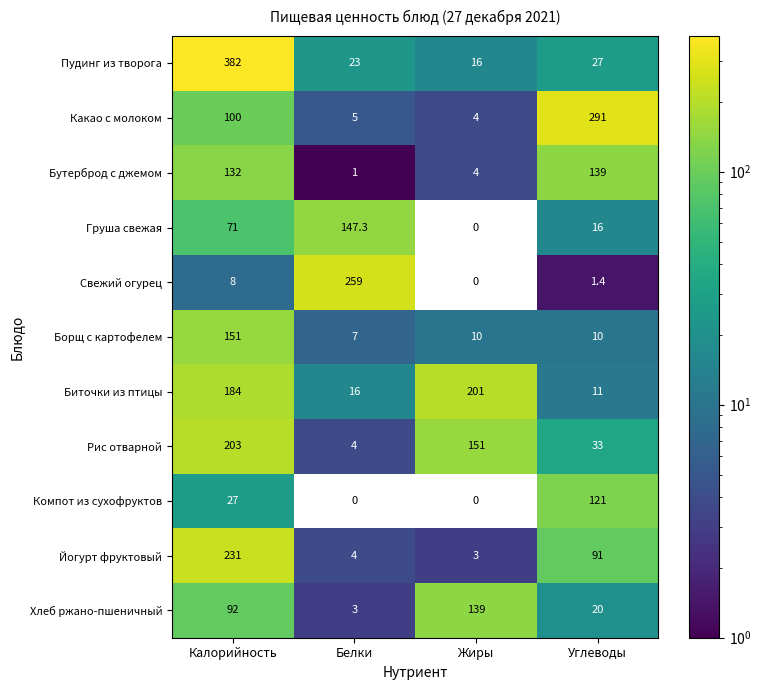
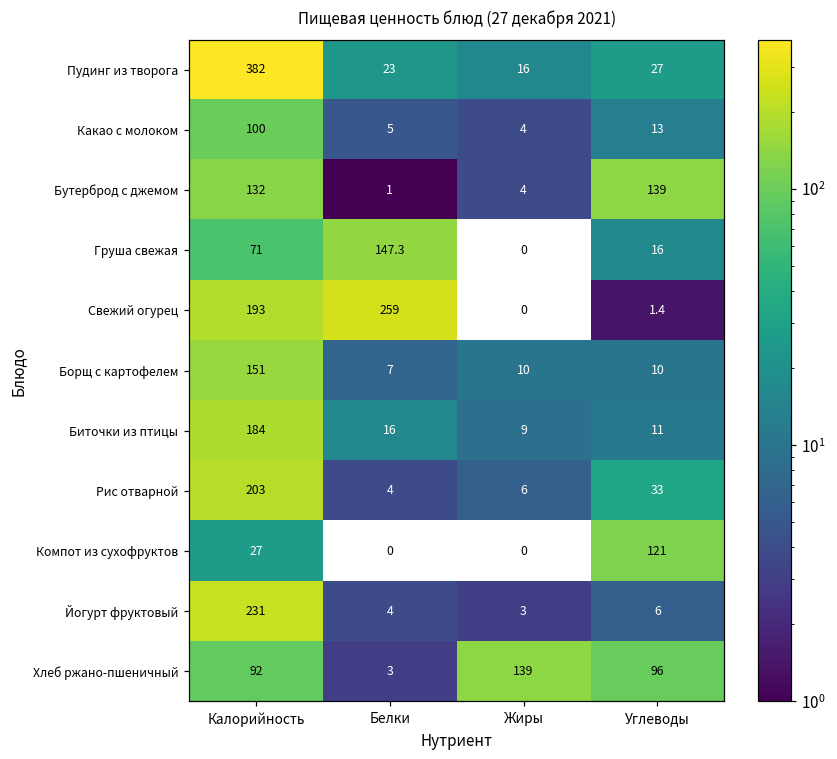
  {
    "Пудинг из творога": {
      "Калорийность": 382,
      "Белки": 23,
      "Жиры": 16,
      "Углеводы": 27
    },
    "Какао с молоком": {
      "Калорийность": 100,
      "Белки": 5,
      "Жиры": 4,
-     "Углеводы": 291
+     "Углеводы": 13
    },
    "Бутерброд с джемом": {
      "Калорийность": 132,
      "Белки": 1,
      "Жиры": 4,
      "Углеводы": 139
    },
    "Груша свежая": {
      "Калорийность": 71,
      "Белки": 147.3,
      "Жиры": 0,
      "Углеводы": 16
    },
    "Свежий огурец": {
-     "Калорийность": 8,
+     "Калорийность": 193,
      "Белки": 259,
      "Жиры": 0,
      "Углеводы": 1.4
    },
    "Борщ с картофелем": {
      "Калорийность": 151,
      "Белки": 7,
      "Жиры": 10,
      "Углеводы": 10
    },
    "Биточки из птицы": {
      "Калорийность": 184,
      "Белки": 16,
-     "Жиры": 201,
+     "Жиры": 9,
      "Углеводы": 11
    },
    "Рис отварной": {
      "Калорийность": 203,
      "Белки": 4,
-     "Жиры": 151,
+     "Жиры": 6,
      "Углеводы": 33
    },
    "Компот из сухофруктов": {
      "Калорийность": 27,
      "Белки": 0,
      "Жиры": 0,
      "Углеводы": 121
    },
    "Йогурт фруктовый": {
      "Калорийность": 231,
      "Белки": 4,
      "Жиры": 3,
-     "Углеводы": 91
+     "Углеводы": 6
    },
    "Хлеб ржано-пшеничный": {
      "Калорийность": 92,
      "Белки": 3,
      "Жиры": 139,
-     "Углеводы": 20
+     "Углеводы": 96
    }
  }
